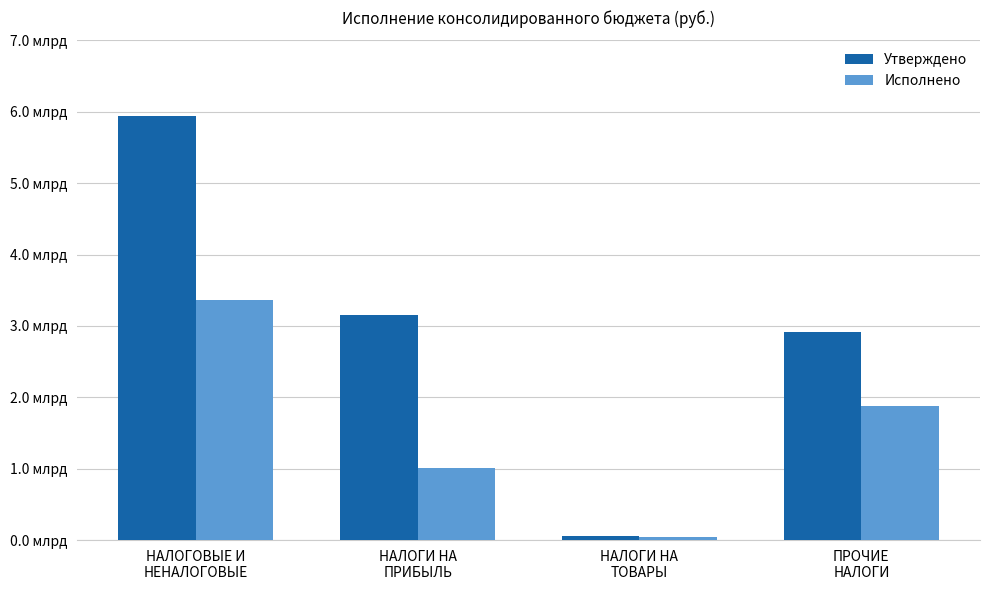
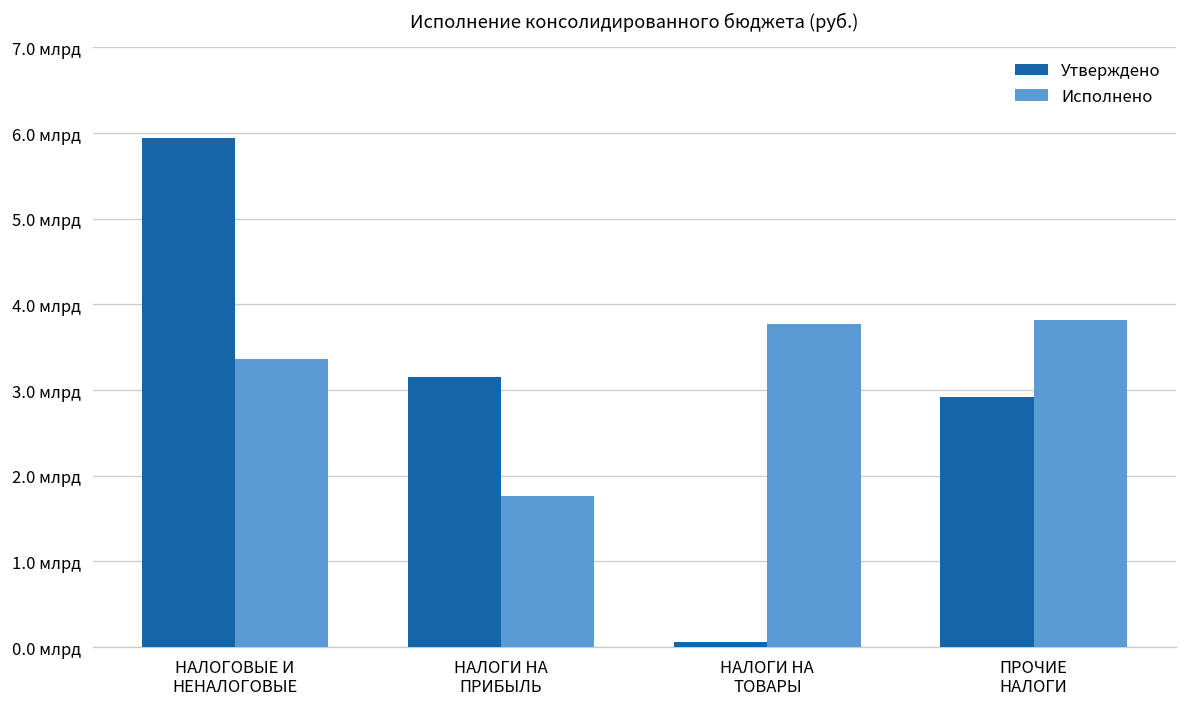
  {
    "Утверждено": {
      "НАЛОГОВЫЕ И НЕНАЛОГОВЫЕ": "5.9 млрд",
      "НАЛОГИ НА ПРИБЫЛЬ": "3.1 млрд",
      "НАЛОГИ НА ТОВАРЫ": "0.1 млрд",
      "ПРОЧИЕ НАЛОГИ": "2.9 млрд"
    },
    "Исполнено": {
      "НАЛОГОВЫЕ И НЕНАЛОГОВЫЕ": "3.4 млрд",
-     "НАЛОГИ НА ПРИБЫЛЬ": "1.0 млрд",
-     "НАЛОГИ НА ТОВАРЫ": "0.0 млрд",
-     "ПРОЧИЕ НАЛОГИ": "1.9 млрд"
+     "НАЛОГИ НА ПРИБЫЛЬ": "1.8 млрд",
+     "НАЛОГИ НА ТОВАРЫ": "3.8 млрд",
+     "ПРОЧИЕ НАЛОГИ": "3.8 млрд"
    }
  }
